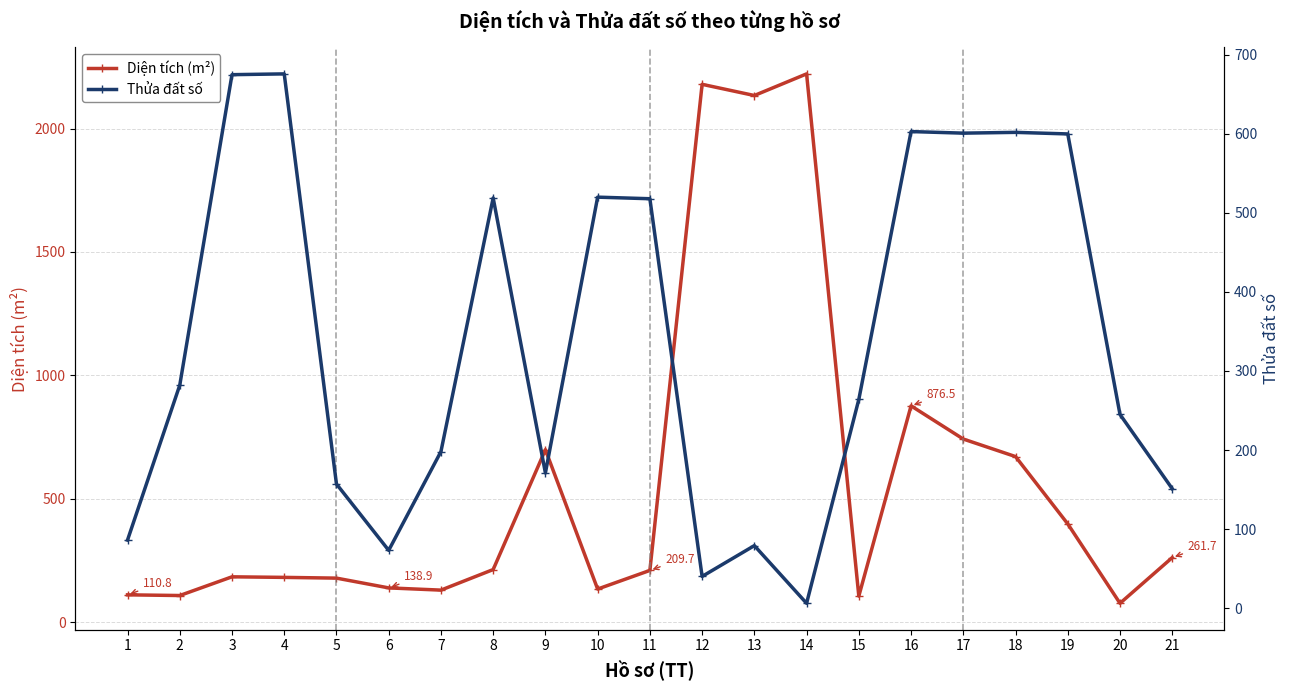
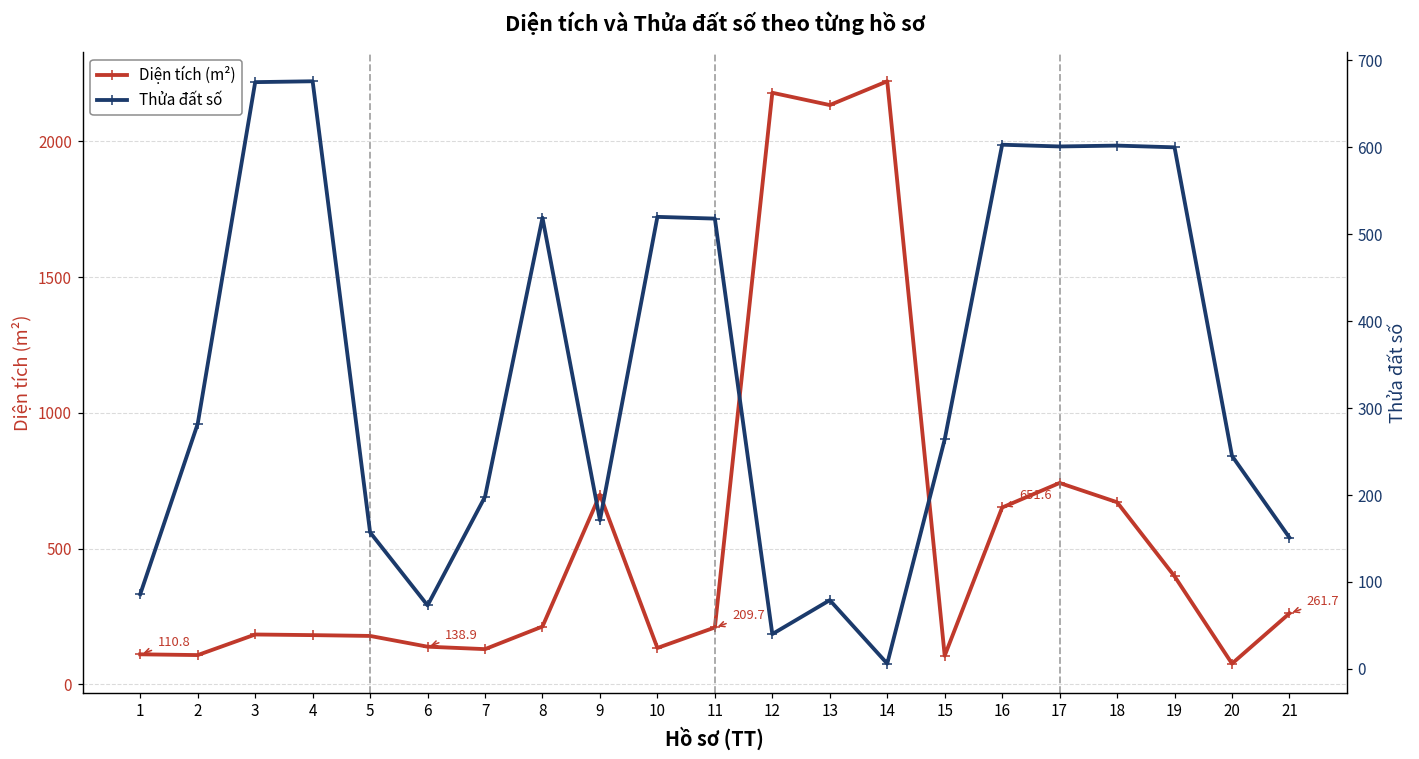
  {
    "Diện tích (m²)": {
      "1": 110.8,
      "6": 138.9,
      "11": 209.7,
-     "16": 876.5,
+     "16": 651.6,
      "21": 261.7
    }
  }
